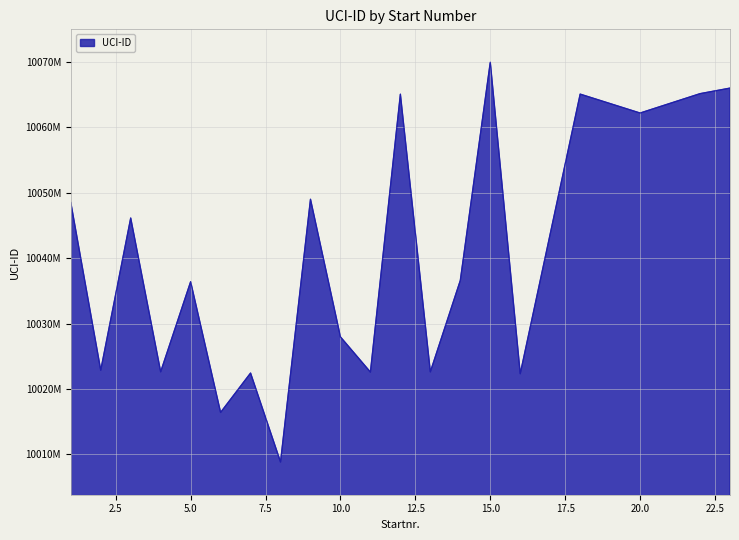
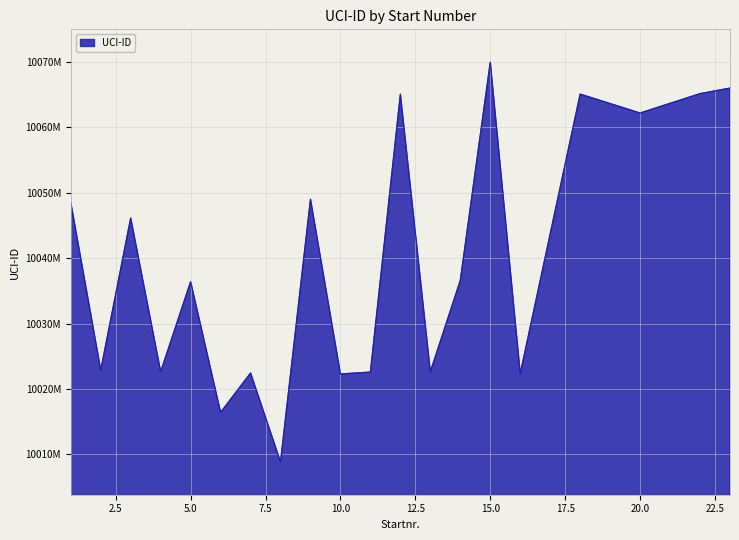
  {
    "5.0": 10036000000,
-   "10.0": 10028000000,
+   "10.0": 10022000000,
    "15.0": 10070000000,
    "20.0": 10062000000
  }
